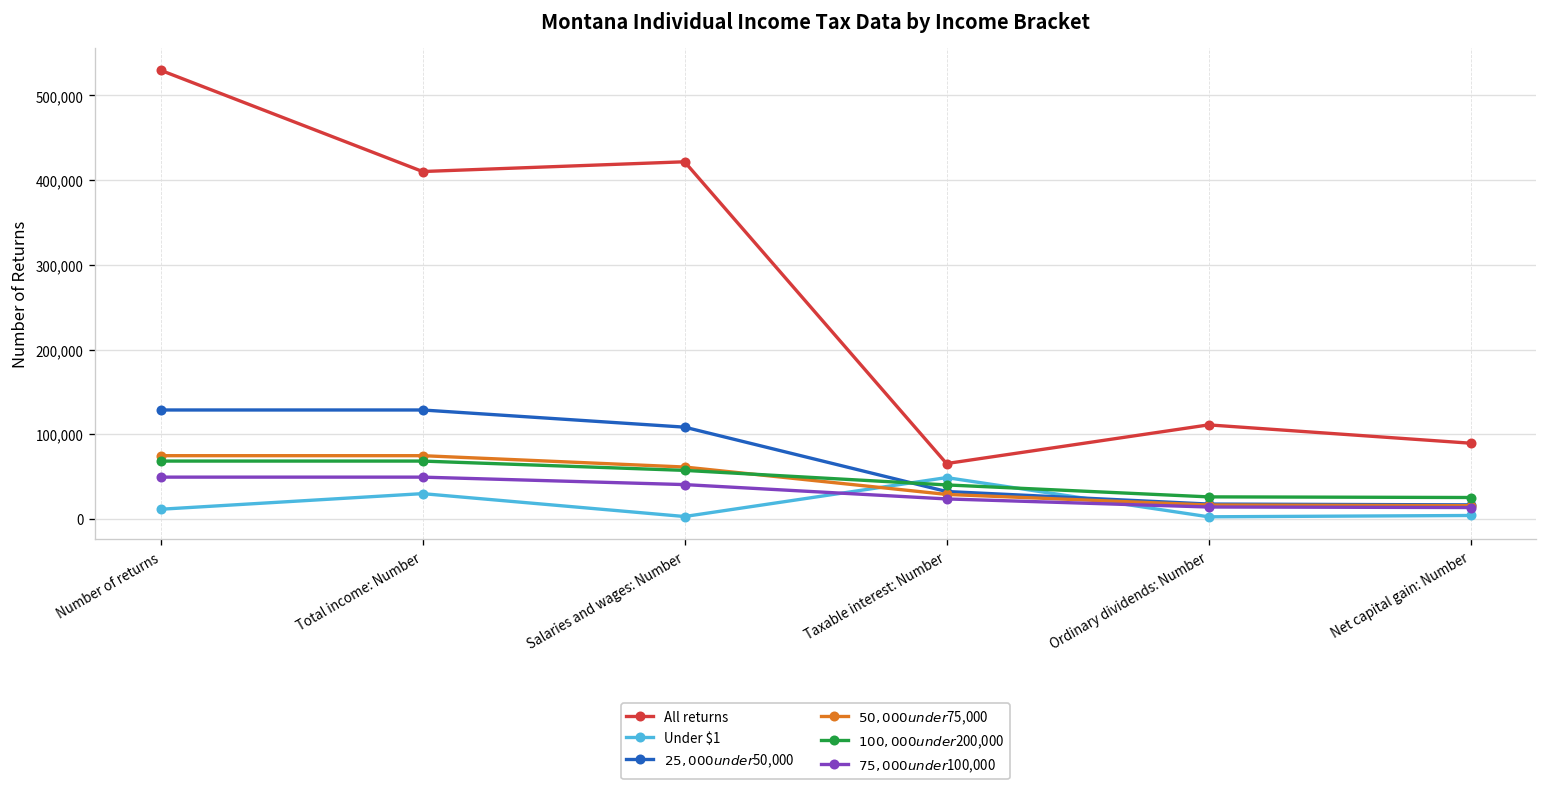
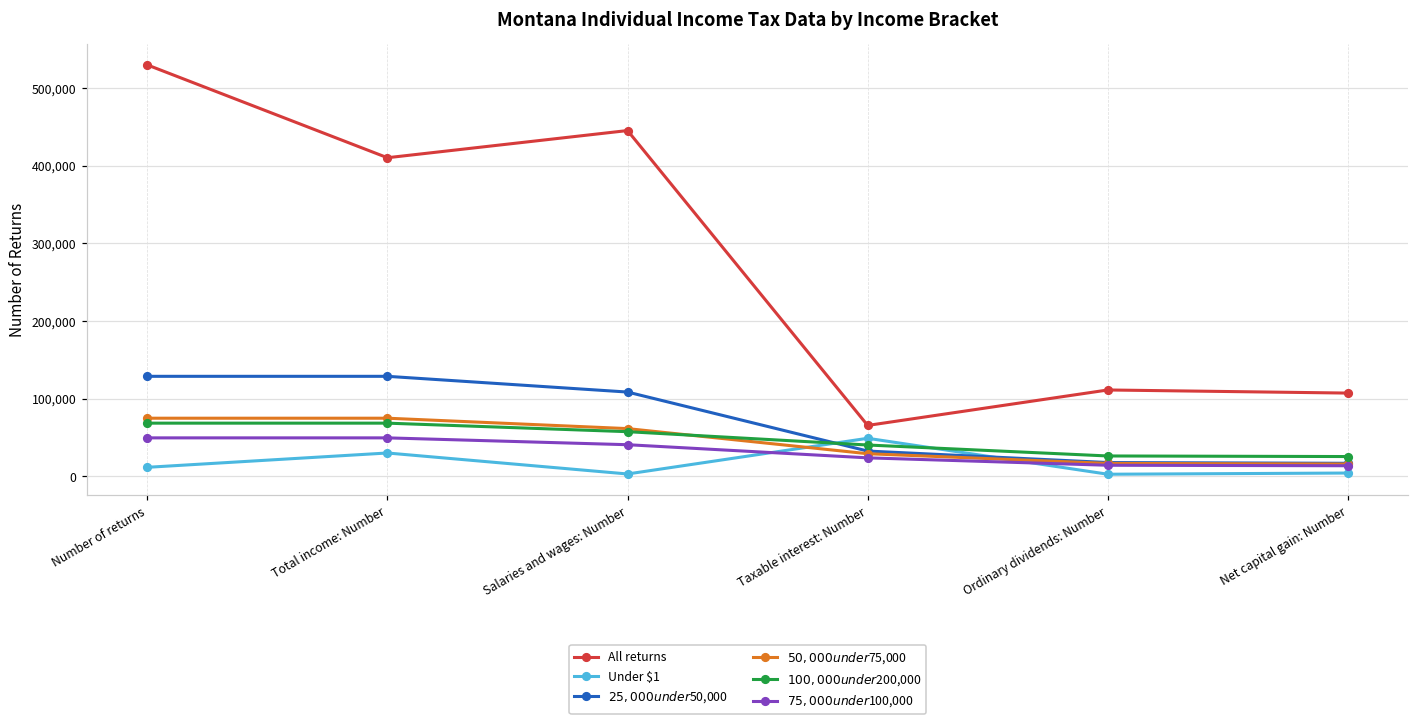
  {
    "All returns": {
      "Number of returns": "530,000",
      "Total income: Number": "410,000",
-     "Salaries and wages: Number": "420,000",
+     "Salaries and wages: Number": "450,000",
      "Taxable interest: Number": "70,000",
      "Ordinary dividends: Number": "110,000",
-     "Net capital gain: Number": "90,000"
+     "Net capital gain: Number": "110,000"
    },
    "Under $1": {
      "Number of returns": "10,000",
      "Total income: Number": "30,000",
      "Salaries and wages: Number": "0",
      "Taxable interest: Number": "50,000",
      "Ordinary dividends: Number": "0",
      "Net capital gain: Number": "0"
    }
  }
